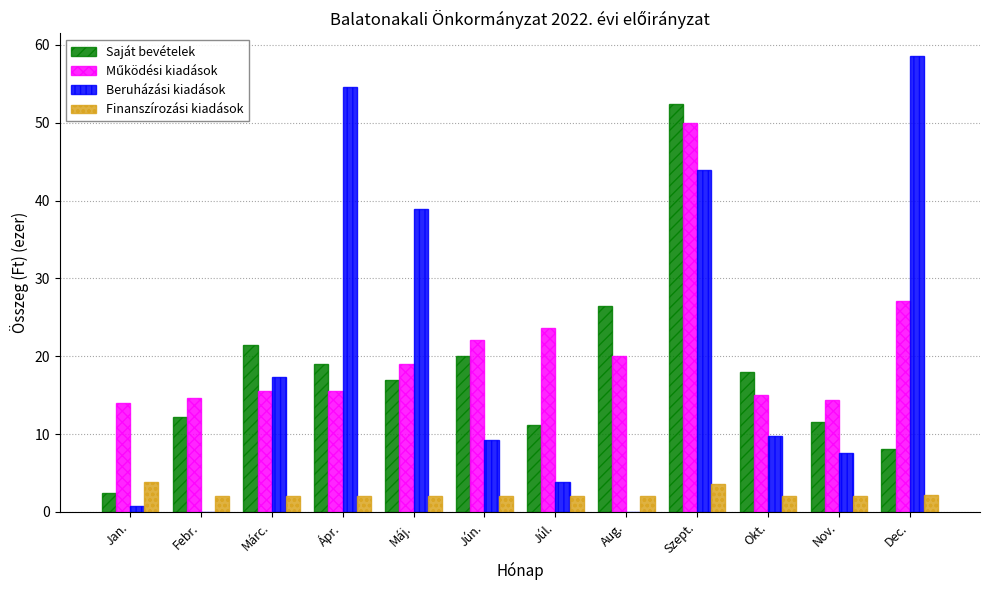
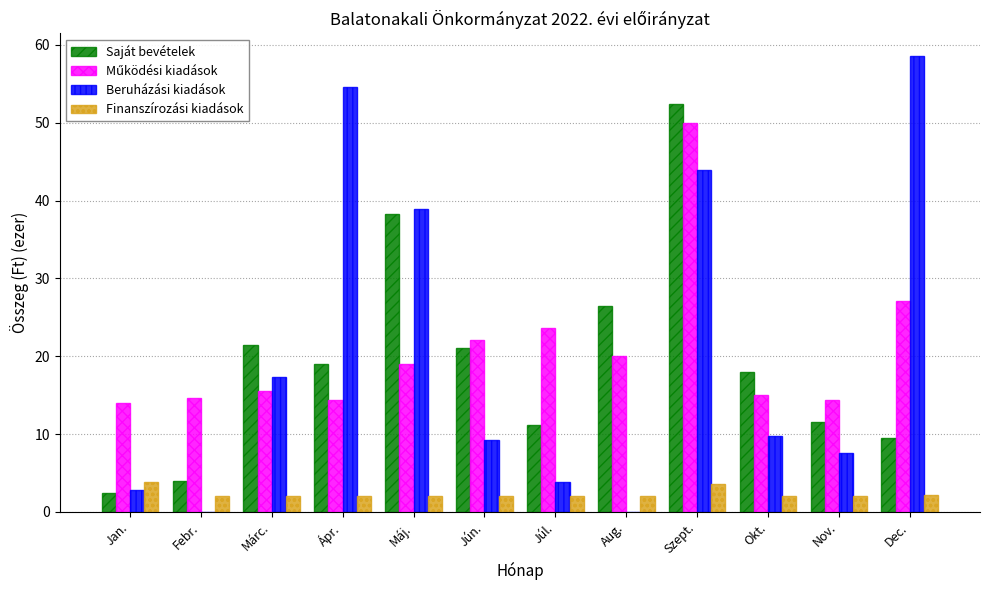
  {
    "Saját bevételek": {
      "Jan.": 3,
-     "Febr.": 12,
+     "Febr.": 4,
      "Márc.": 22,
      "Ápr.": 19,
-     "Máj.": 17,
-     "Jún.": 20,
+     "Máj.": 38,
+     "Jún.": 21,
      "Júl.": 11,
      "Aug.": 27,
      "Szept.": 52,
      "Okt.": 18,
      "Nov.": 12,
-     "Dec.": 8
+     "Dec.": 9
    },
    "Működési kiadások": {
      "Jan.": 14,
      "Febr.": 15,
      "Márc.": 16,
-     "Ápr.": 16,
+     "Ápr.": 14,
      "Máj.": 19,
      "Jún.": 22,
      "Júl.": 24,
      "Aug.": 20,
      "Szept.": 50,
      "Okt.": 15,
      "Nov.": 14,
      "Dec.": 27
    },
    "Beruházási kiadások": {
-     "Jan.": 1,
+     "Jan.": 3,
      "Febr.": 0,
      "Márc.": 17,
      "Ápr.": 55,
      "Máj.": 39,
      "Jún.": 9,
      "Júl.": 4,
      "Aug.": 0,
      "Szept.": 44,
      "Okt.": 10,
      "Nov.": 8,
      "Dec.": 59
    },
    "Finanszírozási kiadások": {
      "Jan.": 4,
      "Febr.": 2,
      "Márc.": 2,
      "Ápr.": 2,
      "Máj.": 2,
      "Jún.": 2,
      "Júl.": 2,
      "Aug.": 2,
      "Szept.": 4,
      "Okt.": 2,
      "Nov.": 2,
      "Dec.": 2
    }
  }
